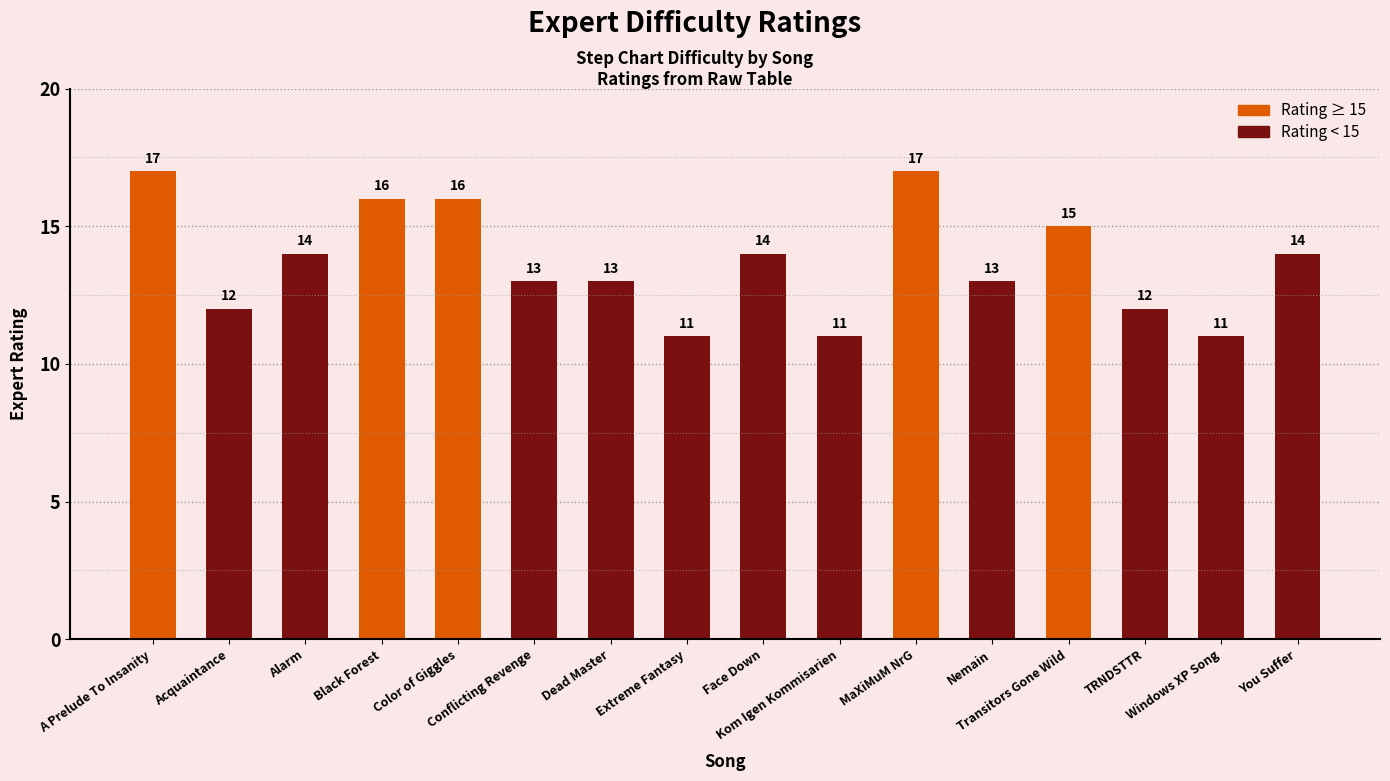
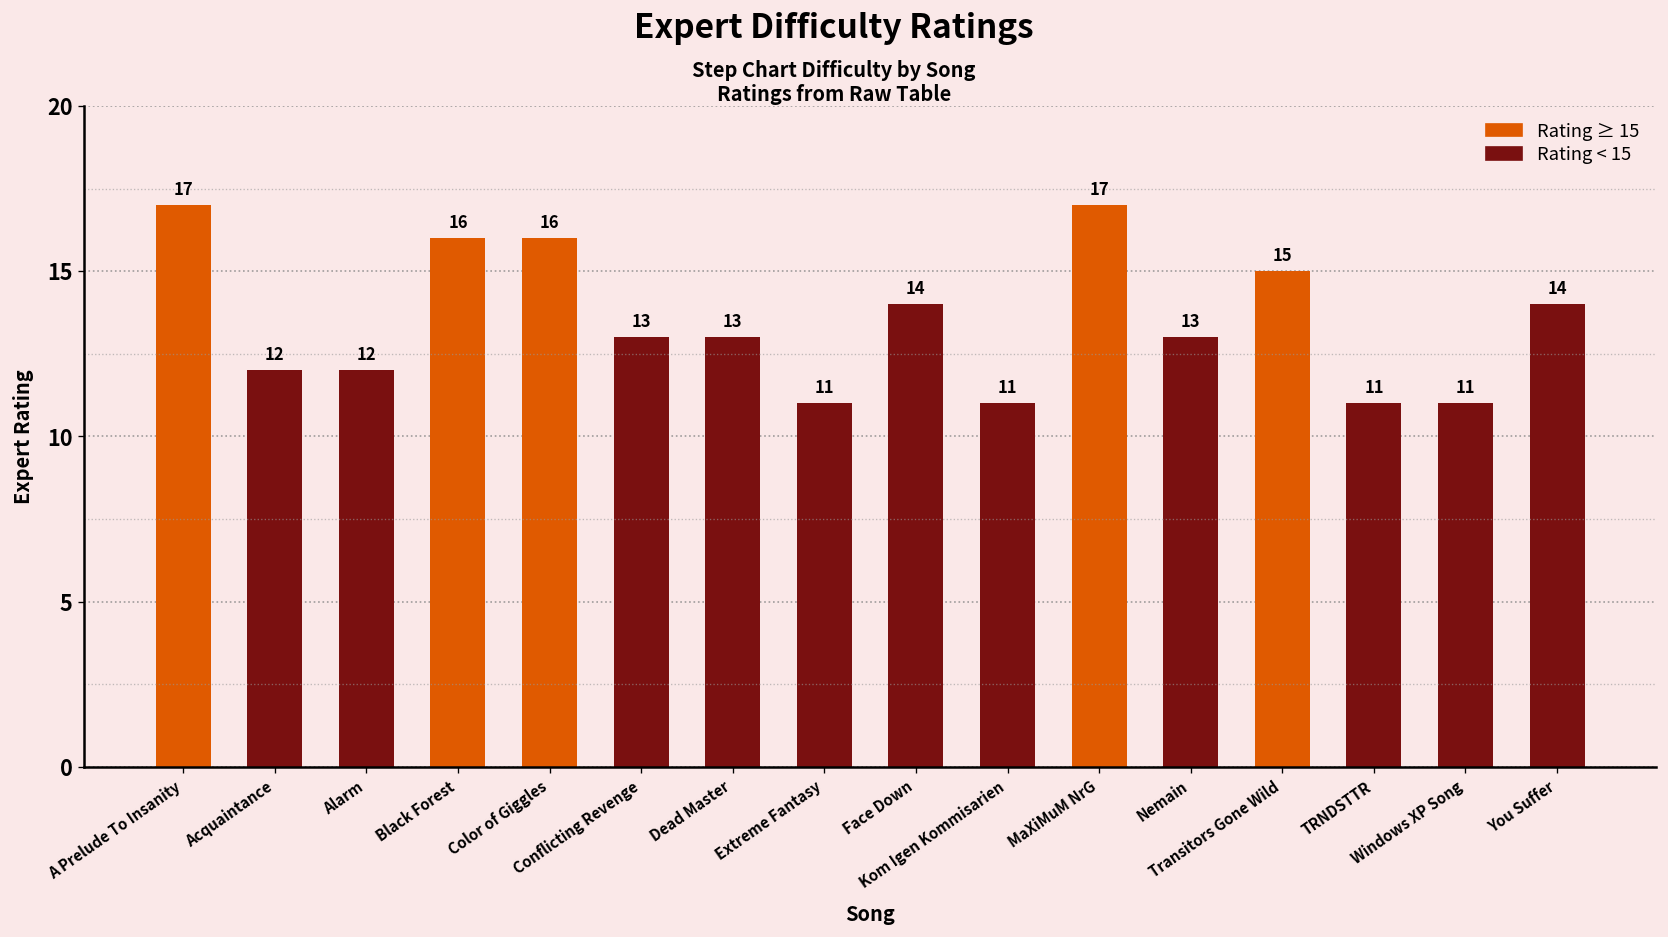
  {
    "A Prelude To Insanity": 17,
    "Acquaintance": 12,
-   "Alarm": 14,
+   "Alarm": 12,
    "Black Forest": 16,
    "Color of Giggles": 16,
    "Conflicting Revenge": 13,
    "Dead Master": 13,
    "Extreme Fantasy": 11,
    "Face Down": 14,
    "Kom Igen Kommisarien": 11,
    "MaXiMuM NrG": 17,
    "Nemain": 13,
    "Transitors Gone Wild": 15,
-   "TRNDSTTR": 12,
+   "TRNDSTTR": 11,
    "Windows XP Song": 11,
    "You Suffer": 14
  }
